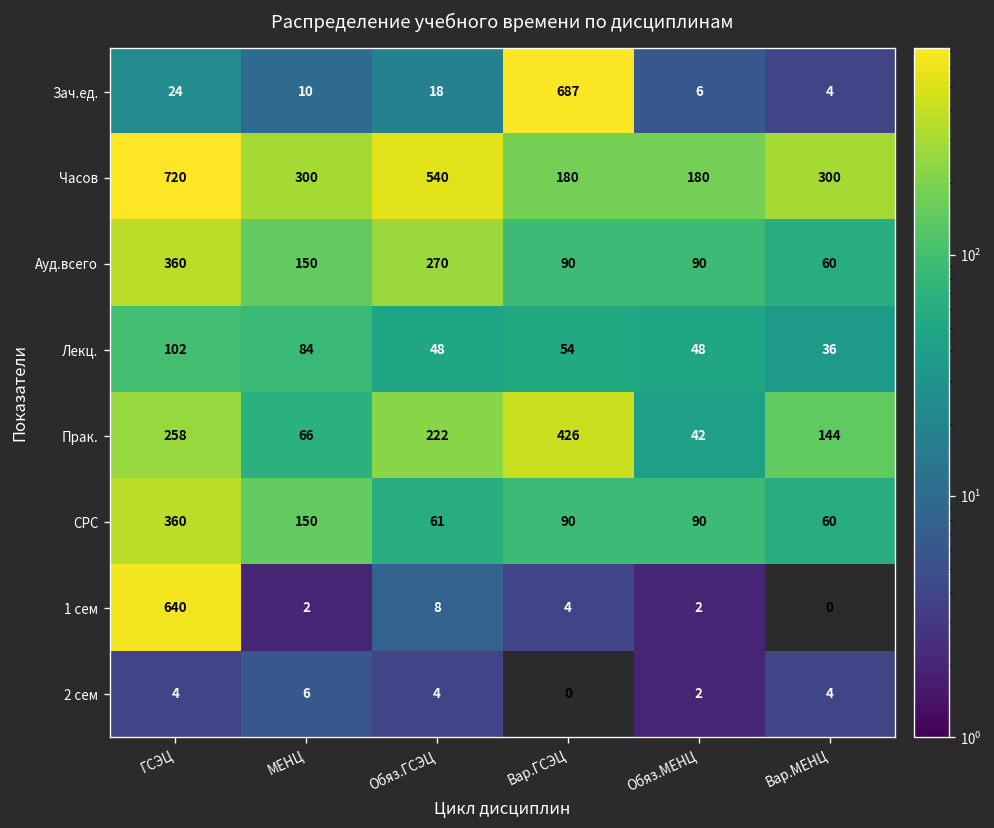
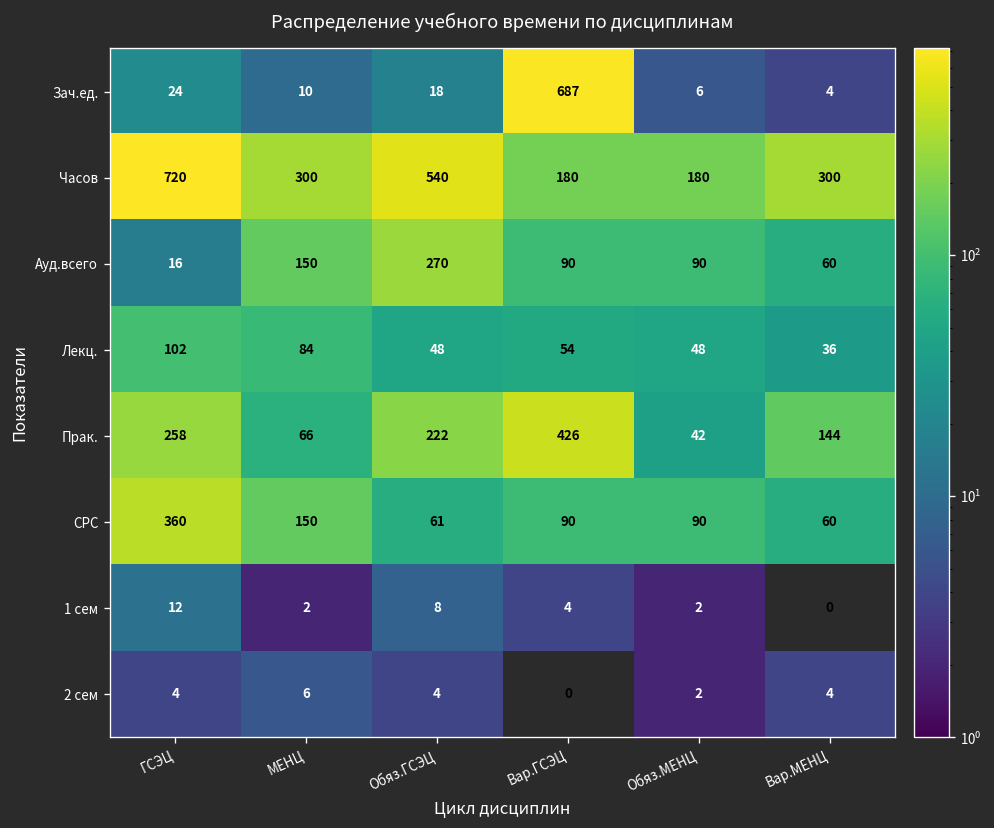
  {
    "Зач.ед.": {
      "ГСЭЦ": 24,
      "МЕНЦ": 10,
      "Обяз.ГСЭЦ": 18,
      "Вар.ГСЭЦ": 687,
      "Обяз.МЕНЦ": 6,
      "Вар.МЕНЦ": 4
    },
    "Часов": {
      "ГСЭЦ": 720,
      "МЕНЦ": 300,
      "Обяз.ГСЭЦ": 540,
      "Вар.ГСЭЦ": 180,
      "Обяз.МЕНЦ": 180,
      "Вар.МЕНЦ": 300
    },
    "Ауд.всего": {
-     "ГСЭЦ": 360,
+     "ГСЭЦ": 16,
      "МЕНЦ": 150,
      "Обяз.ГСЭЦ": 270,
      "Вар.ГСЭЦ": 90,
      "Обяз.МЕНЦ": 90,
      "Вар.МЕНЦ": 60
    },
    "Лекц.": {
      "ГСЭЦ": 102,
      "МЕНЦ": 84,
      "Обяз.ГСЭЦ": 48,
      "Вар.ГСЭЦ": 54,
      "Обяз.МЕНЦ": 48,
      "Вар.МЕНЦ": 36
    },
    "Прак.": {
      "ГСЭЦ": 258,
      "МЕНЦ": 66,
      "Обяз.ГСЭЦ": 222,
      "Вар.ГСЭЦ": 426,
      "Обяз.МЕНЦ": 42,
      "Вар.МЕНЦ": 144
    },
    "СРС": {
      "ГСЭЦ": 360,
      "МЕНЦ": 150,
      "Обяз.ГСЭЦ": 61,
      "Вар.ГСЭЦ": 90,
      "Обяз.МЕНЦ": 90,
      "Вар.МЕНЦ": 60
    },
    "1 сем": {
-     "ГСЭЦ": 640,
+     "ГСЭЦ": 12,
      "МЕНЦ": 2,
      "Обяз.ГСЭЦ": 8,
      "Вар.ГСЭЦ": 4,
      "Обяз.МЕНЦ": 2
    },
    "2 сем": {
      "ГСЭЦ": 4,
      "МЕНЦ": 6,
      "Обяз.ГСЭЦ": 4,
      "Обяз.МЕНЦ": 2,
      "Вар.МЕНЦ": 4
    }
  }
